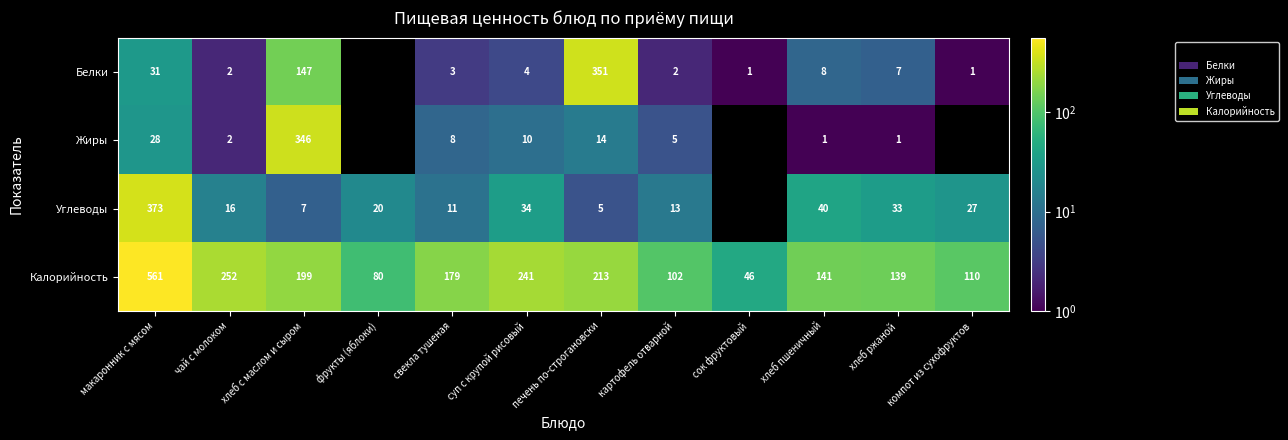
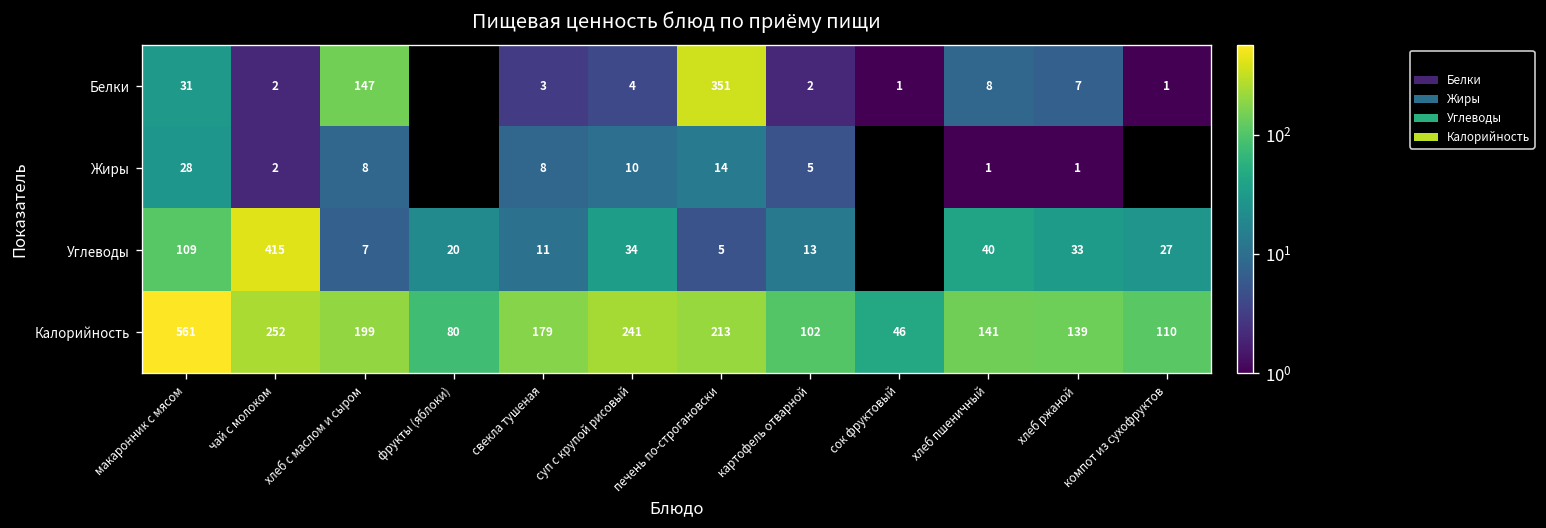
  {
    "Белки": {
      "макаронник с мясом": 31,
      "чай с молоком": 2,
      "хлеб с маслом и сыром": 147,
      "свекла тушеная": 3,
      "суп с крупой рисовый": 4,
      "печень по-строгановски": 351,
      "картофель отварной": 2,
      "сок фруктовый": 1,
      "хлеб пшеничный": 8,
      "хлеб ржаной": 7,
      "компот из сухофруктов": 1
    },
    "Жиры": {
      "макаронник с мясом": 28,
      "чай с молоком": 2,
-     "хлеб с маслом и сыром": 346,
+     "хлеб с маслом и сыром": 8,
      "свекла тушеная": 8,
      "суп с крупой рисовый": 10,
      "печень по-строгановски": 14,
      "картофель отварной": 5,
      "хлеб пшеничный": 1,
      "хлеб ржаной": 1
    },
    "Углеводы": {
-     "макаронник с мясом": 373,
-     "чай с молоком": 16,
+     "макаронник с мясом": 109,
+     "чай с молоком": 415,
      "хлеб с маслом и сыром": 7,
      "фрукты (яблоки)": 20,
      "свекла тушеная": 11,
      "суп с крупой рисовый": 34,
      "печень по-строгановски": 5,
      "картофель отварной": 13,
      "хлеб пшеничный": 40,
      "хлеб ржаной": 33,
      "компот из сухофруктов": 27
    },
    "Калорийность": {
      "макаронник с мясом": 561,
      "чай с молоком": 252,
      "хлеб с маслом и сыром": 199,
      "фрукты (яблоки)": 80,
      "свекла тушеная": 179,
      "суп с крупой рисовый": 241,
      "печень по-строгановски": 213,
      "картофель отварной": 102,
      "сок фруктовый": 46,
      "хлеб пшеничный": 141,
      "хлеб ржаной": 139,
      "компот из сухофруктов": 110
    }
  }
